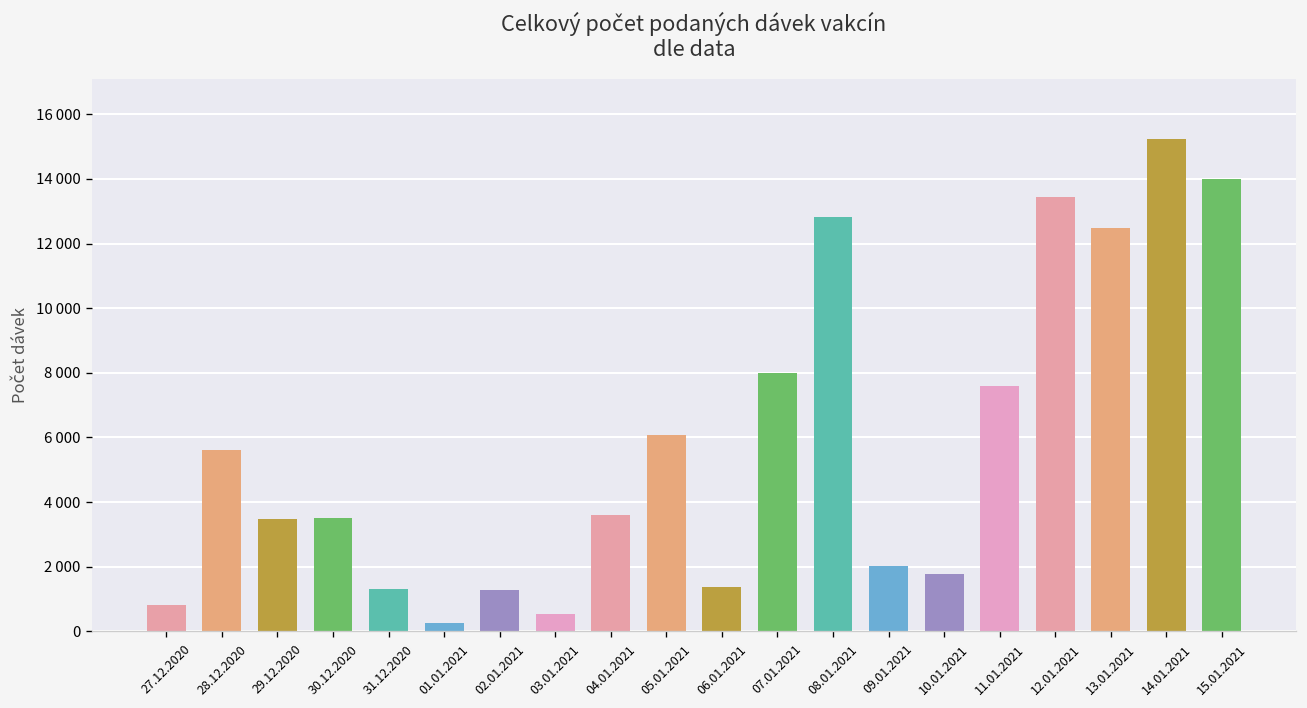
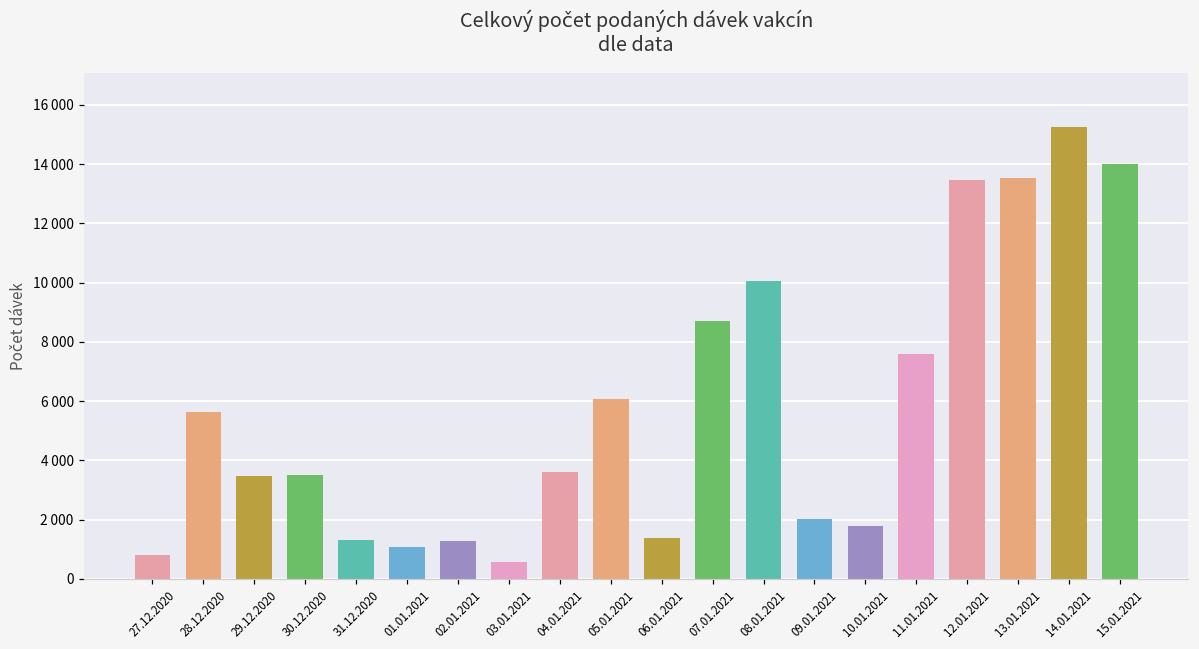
  {
    "27.12.2020": 800,
    "28.12.2020": 5600,
    "29.12.2020": 3500,
    "30.12.2020": 3500,
    "31.12.2020": 1300,
-   "01.01.2021": 300,
+   "01.01.2021": 1100,
    "02.01.2021": 1300,
    "03.01.2021": 600,
    "04.01.2021": 3600,
    "05.01.2021": 6100,
    "06.01.2021": 1400,
-   "07.01.2021": 8000,
-   "08.01.2021": 12800,
+   "07.01.2021": 8700,
+   "08.01.2021": 10000,
    "09.01.2021": 2000,
    "10.01.2021": 1800,
    "11.01.2021": 7600,
    "12.01.2021": 13400,
-   "13.01.2021": 12500,
+   "13.01.2021": 13500,
    "14.01.2021": 15300,
    "15.01.2021": 14000
  }
